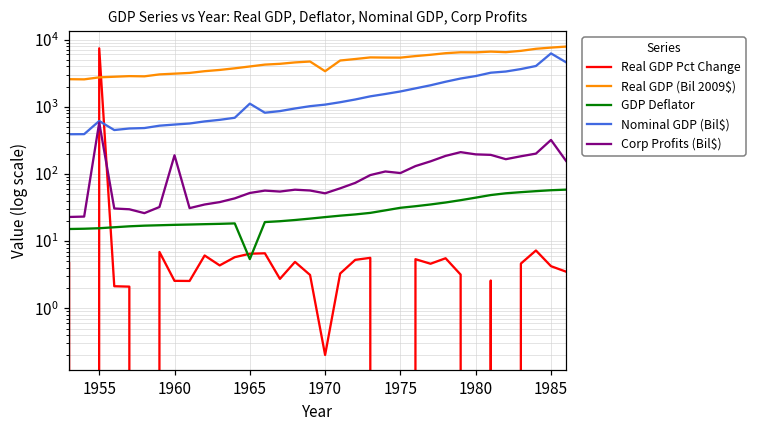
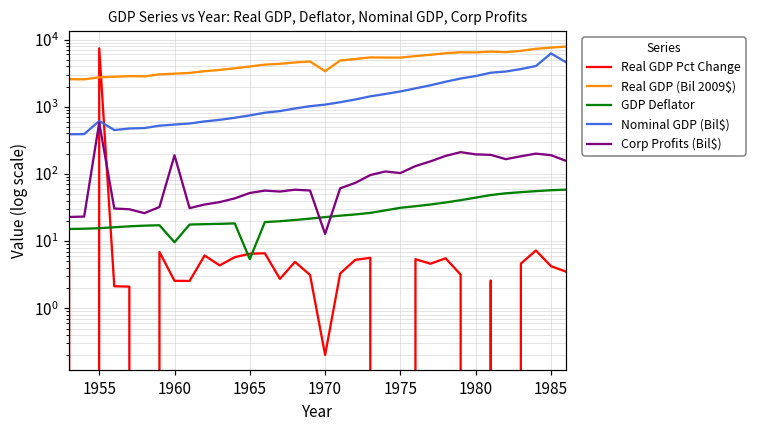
  {
    "Real GDP Pct Change": {
      "1955": 7000,
      "1960": 2.6,
      "1965": 6,
      "1970": 0.20,
      "1985": 4
    },
    "Real GDP (Bil 2009$)": {
      "1955": 3000,
      "1960": 3000,
      "1965": 4000,
      "1970": 3000,
      "1975": 5000,
      "1980": 6000,
      "1985": 8000
    },
    "GDP Deflator": {
      "1955": 16,
-     "1960": 17,
+     "1960": 10,
      "1965": 5,
      "1970": 23,
      "1975": 30,
      "1980": 40,
      "1985": 60
    },
    "Nominal GDP (Bil$)": {
      "1960": 500,
-     "1965": 1100,
+     "1965": 700,
      "1970": 1100,
      "1975": 1700,
      "1980": 3000,
      "1985": 6000
    },
    "Corp Profits (Bil$)": {
      "1960": 190,
      "1965": 50,
-     "1970": 50,
+     "1970": 13,
      "1975": 100,
      "1980": 200,
-     "1985": 300
+     "1985": 190
    }
  }
